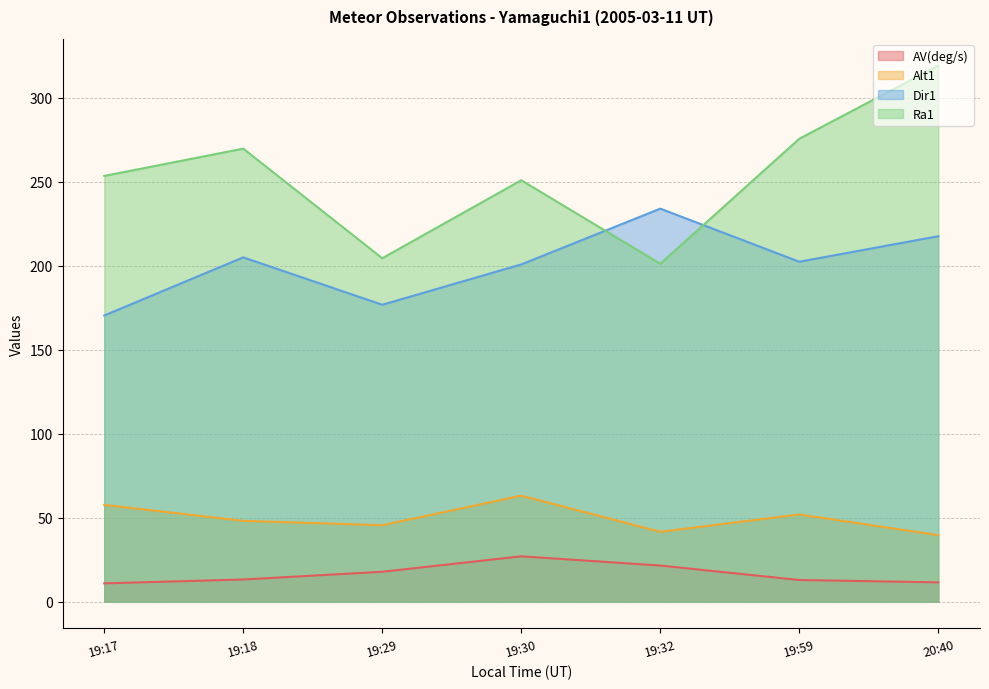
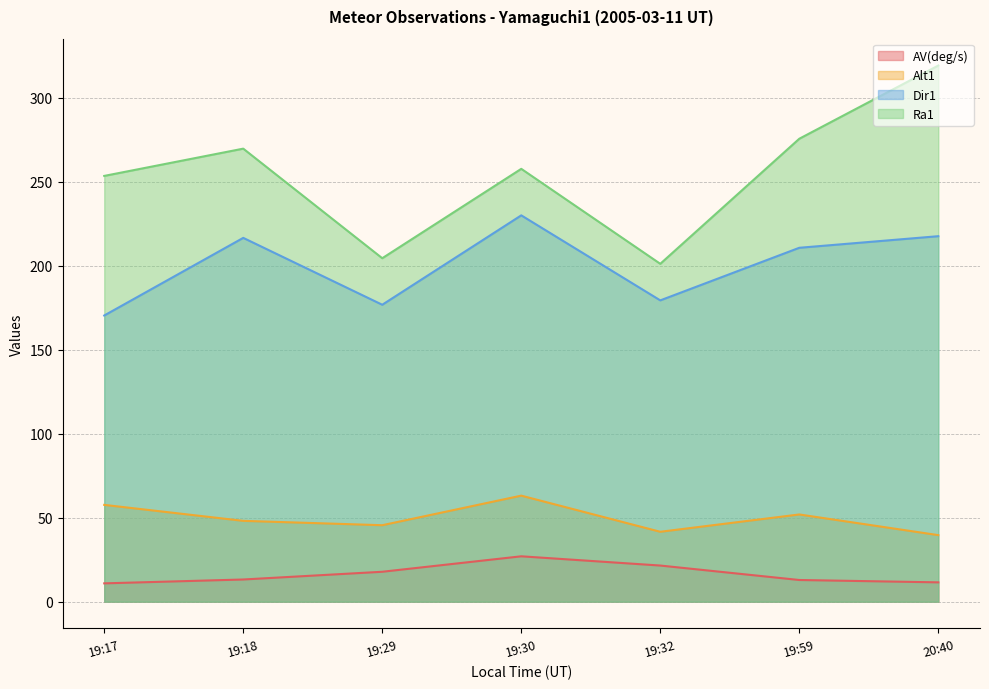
  {
    "Dir1": {
      "19:17": 170,
-     "19:18": 205,
+     "19:18": 217,
      "19:29": 177,
-     "19:30": 201,
-     "19:32": 234,
-     "19:59": 202,
+     "19:30": 230,
+     "19:32": 179,
+     "19:59": 211,
      "20:40": 218
    },
    "Ra1": {
      "19:17": 253,
      "19:18": 270,
      "19:29": 204,
-     "19:30": 251,
+     "19:30": 258,
      "19:32": 201,
      "19:59": 275
    }
  }
